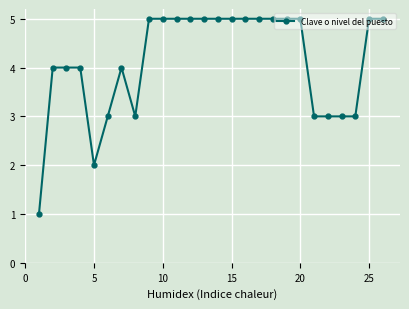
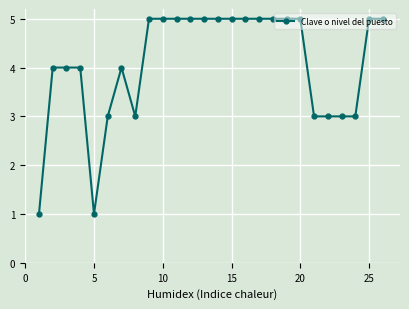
  {
-   "5": 2,
+   "5": 1,
    "10": 5,
    "15": 5
  }
